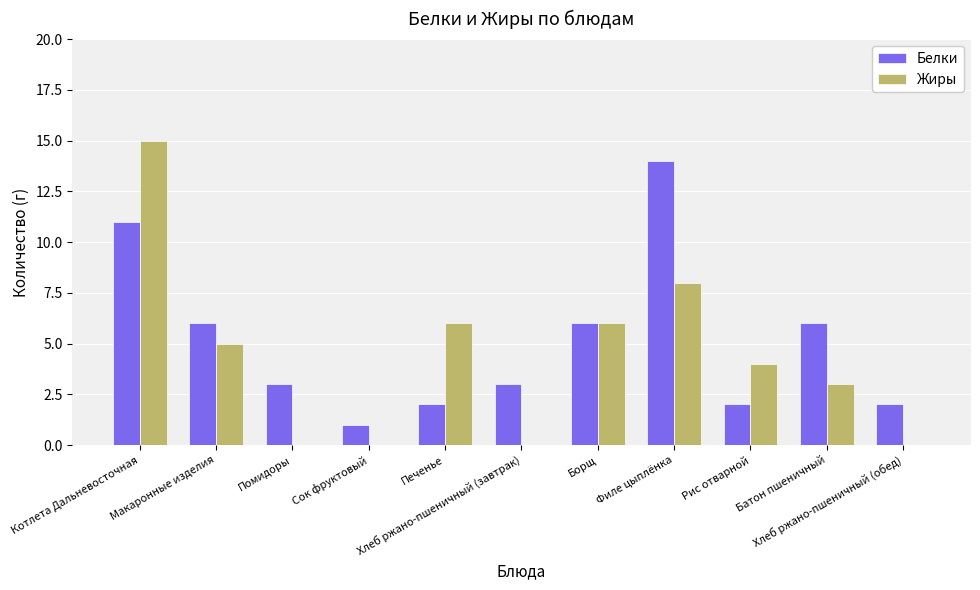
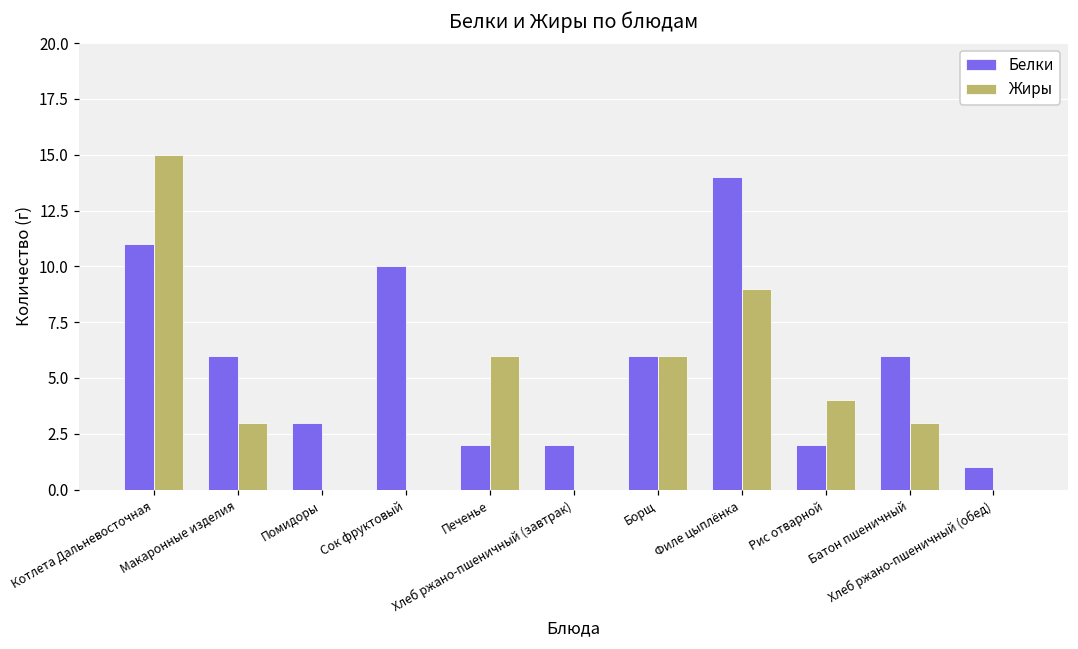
  {
    "Белки": {
      "Котлета Дальневосточная": 11,
      "Макаронные изделия": 6,
      "Помидоры": 3,
-     "Сок фруктовый": 1,
+     "Сок фруктовый": 10,
      "Печенье": 2,
-     "Хлеб ржано-пшеничный (завтрак)": 3,
+     "Хлеб ржано-пшеничный (завтрак)": 2,
      "Борщ": 6,
      "Филе цыплёнка": 14,
      "Рис отварной": 2,
      "Батон пшеничный": 6,
-     "Хлеб ржано-пшеничный (обед)": 2
+     "Хлеб ржано-пшеничный (обед)": 1
    },
    "Жиры": {
      "Котлета Дальневосточная": 15,
-     "Макаронные изделия": 5,
+     "Макаронные изделия": 3,
      "Помидоры": 0,
      "Сок фруктовый": 0,
      "Печенье": 6,
      "Хлеб ржано-пшеничный (завтрак)": 0,
      "Борщ": 6,
-     "Филе цыплёнка": 8,
+     "Филе цыплёнка": 9,
      "Рис отварной": 4,
      "Батон пшеничный": 3,
      "Хлеб ржано-пшеничный (обед)": 0
    }
  }
